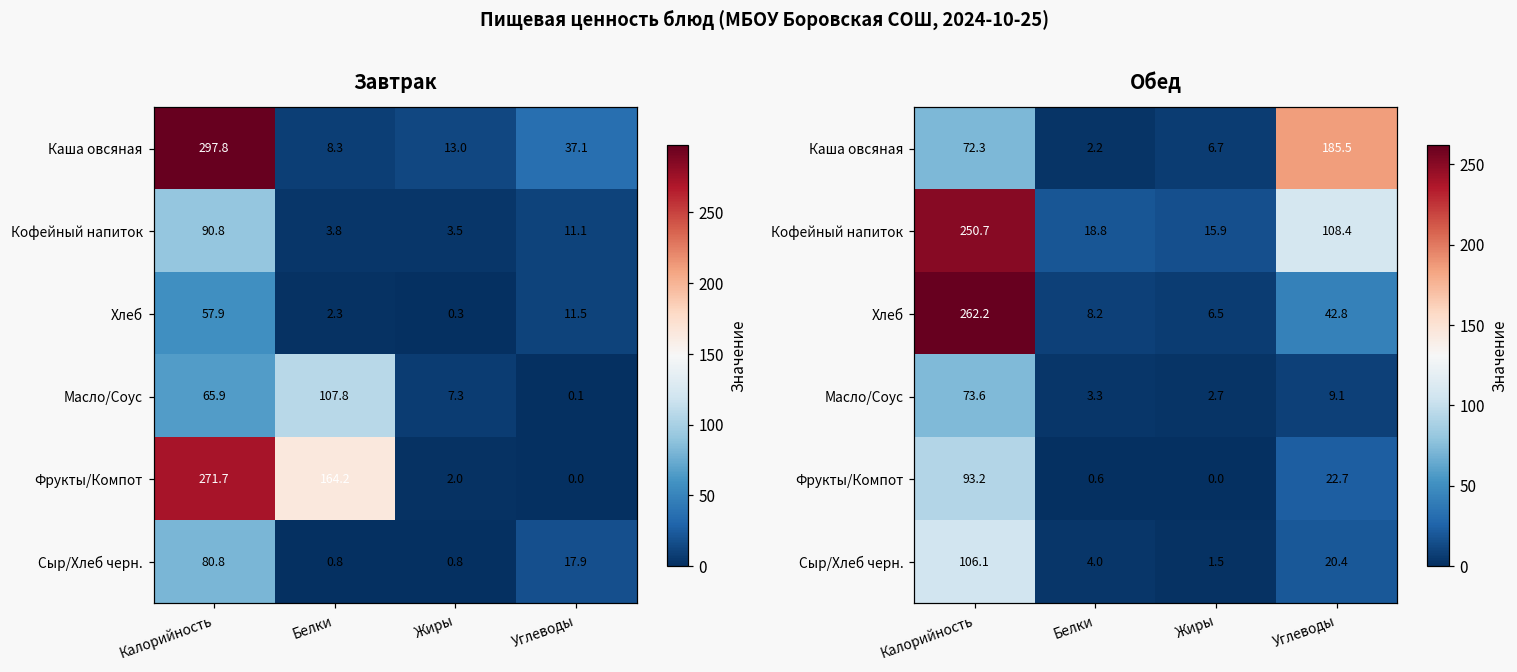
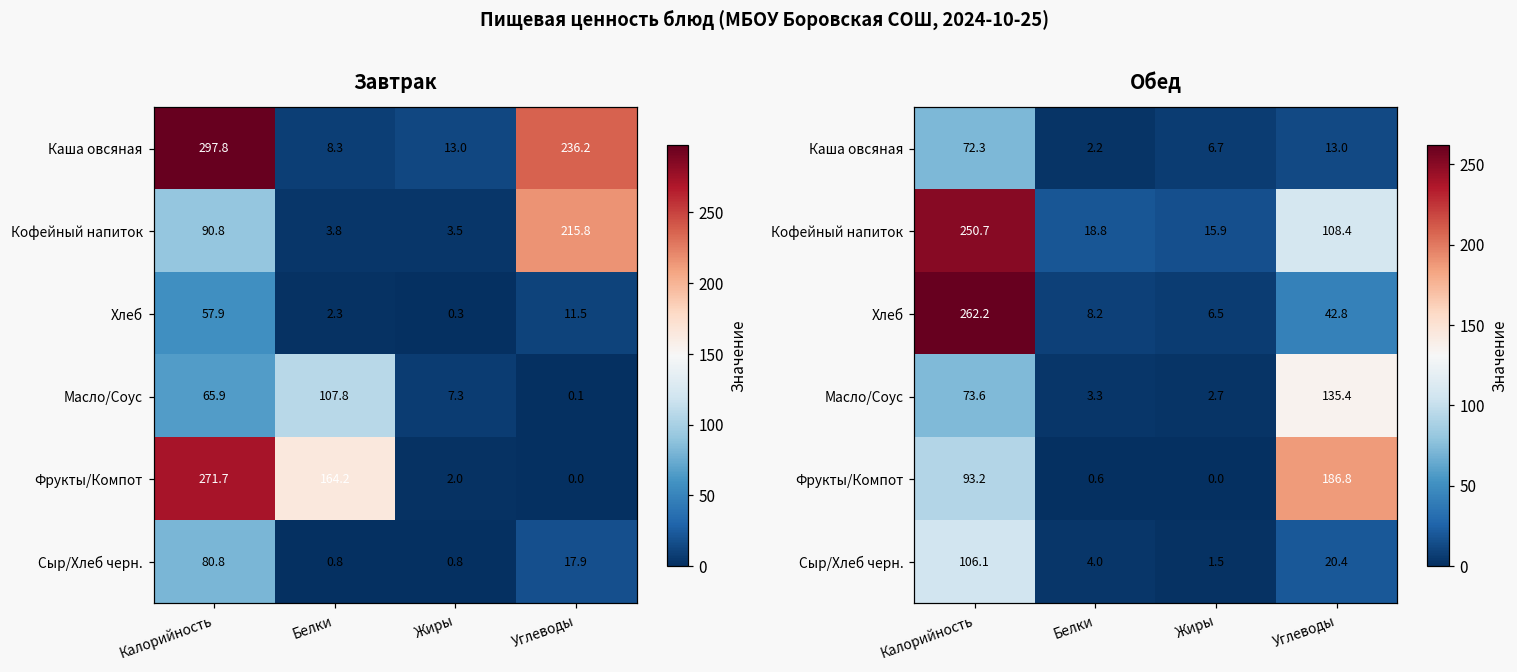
  {
    "Завтрак": {
      "Каша овсяная": {
        "Калорийность": 297.8,
        "Белки": 8.3,
        "Жиры": 13.0,
-       "Углеводы": 37.1
+       "Углеводы": 236.2
      },
      "Кофейный напиток": {
        "Калорийность": 90.8,
        "Белки": 3.8,
        "Жиры": 3.5,
-       "Углеводы": 11.1
+       "Углеводы": 215.8
      },
      "Хлеб": {
        "Калорийность": 57.9,
        "Белки": 2.3,
        "Жиры": 0.3,
        "Углеводы": 11.5
      },
      "Масло/Соус": {
        "Калорийность": 65.9,
        "Белки": 107.8,
        "Жиры": 7.3,
        "Углеводы": 0.1
      },
      "Фрукты/Компот": {
        "Калорийность": 271.7,
        "Жиры": 2.0,
        "Углеводы": 0.0
      },
      "Сыр/Хлеб черн.": {
        "Калорийность": 80.8,
        "Белки": 0.8,
        "Жиры": 0.8,
        "Углеводы": 17.9
      }
    },
    "Обед": {
      "Каша овсяная": {
        "Калорийность": 72.3,
        "Белки": 2.2,
        "Жиры": 6.7,
-       "Углеводы": 185.5
+       "Углеводы": 13.0
      },
      "Кофейный напиток": {
        "Калорийность": 250.7,
        "Белки": 18.8,
        "Жиры": 15.9,
        "Углеводы": 108.4
      },
      "Хлеб": {
        "Калорийность": 262.2,
        "Белки": 8.2,
        "Жиры": 6.5,
        "Углеводы": 42.8
      },
      "Масло/Соус": {
        "Калорийность": 73.6,
        "Белки": 3.3,
        "Жиры": 2.7,
-       "Углеводы": 9.1
+       "Углеводы": 135.4
      },
      "Фрукты/Компот": {
        "Калорийность": 93.2,
        "Белки": 0.6,
        "Жиры": 0.0,
-       "Углеводы": 22.7
+       "Углеводы": 186.8
      },
      "Сыр/Хлеб черн.": {
        "Калорийность": 106.1,
        "Белки": 4.0,
        "Жиры": 1.5,
        "Углеводы": 20.4
      }
    }
  }
